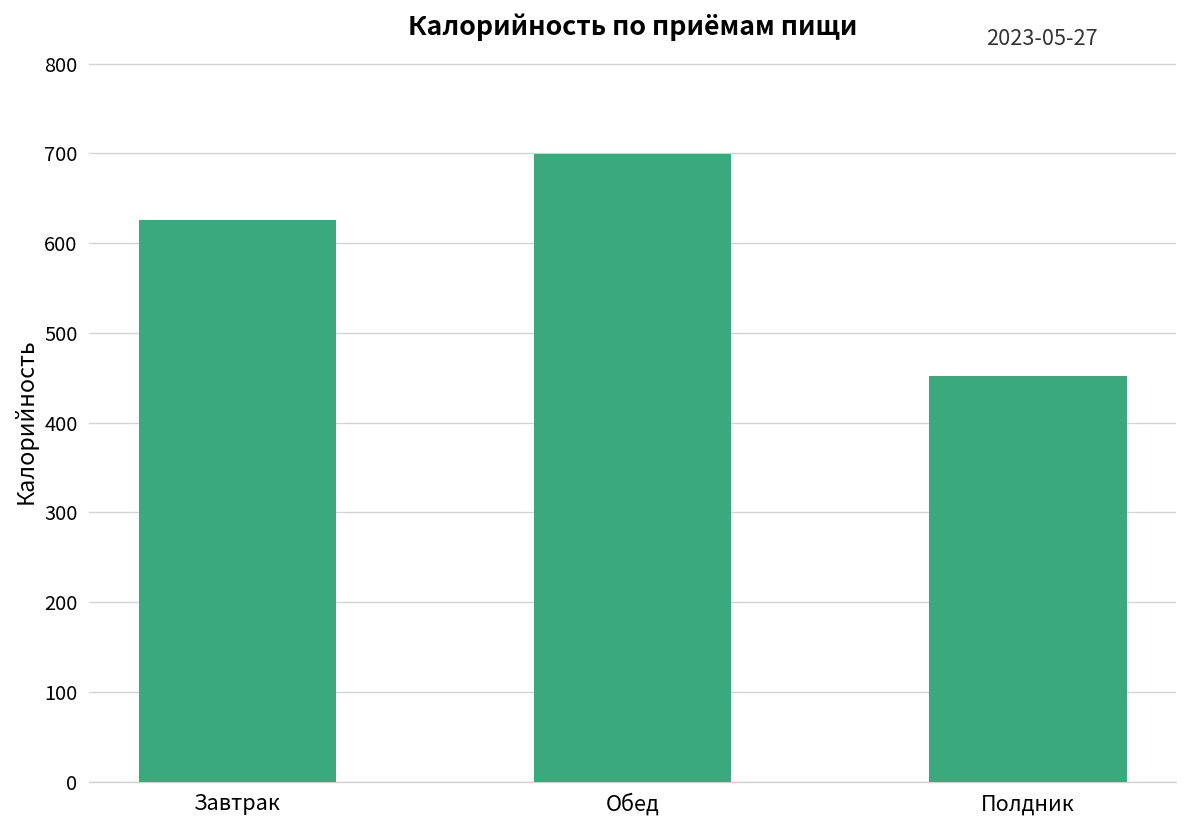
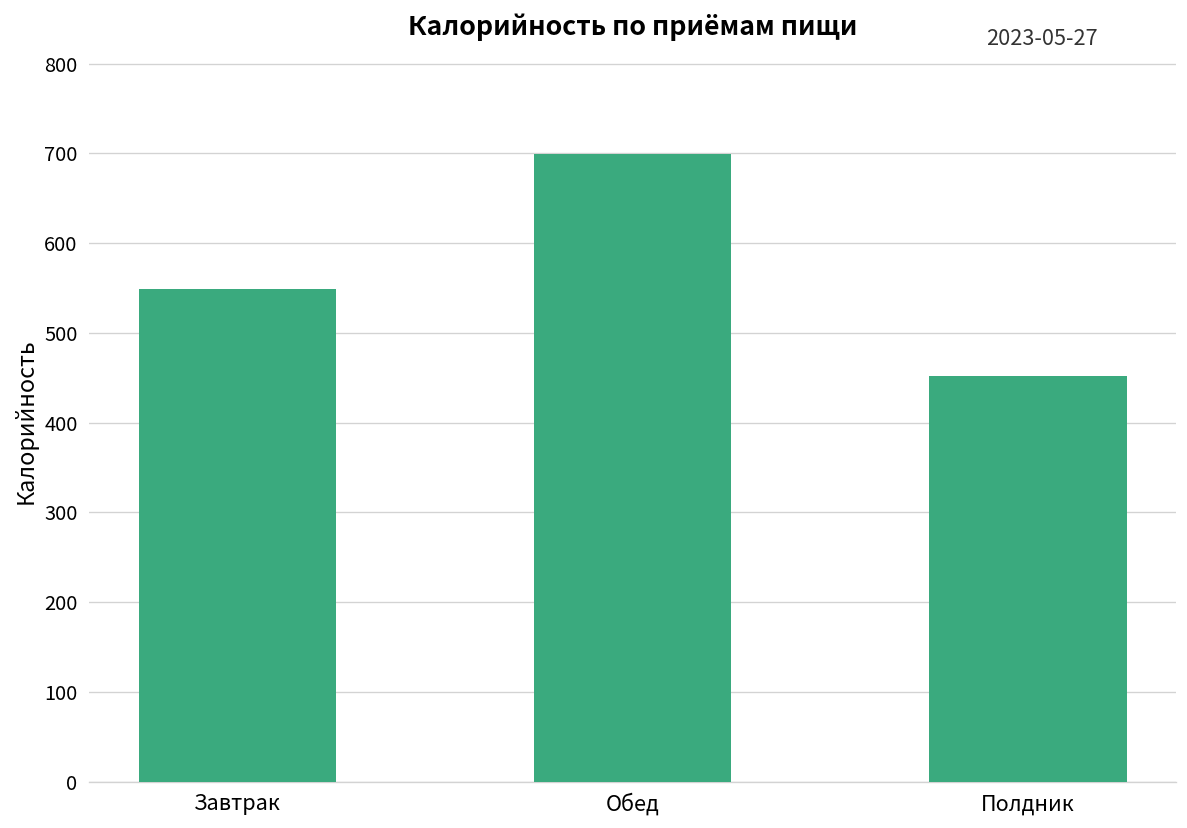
  {
-   "Завтрак": 630,
+   "Завтрак": 550,
    "Обед": 700,
    "Полдник": 450
  }
